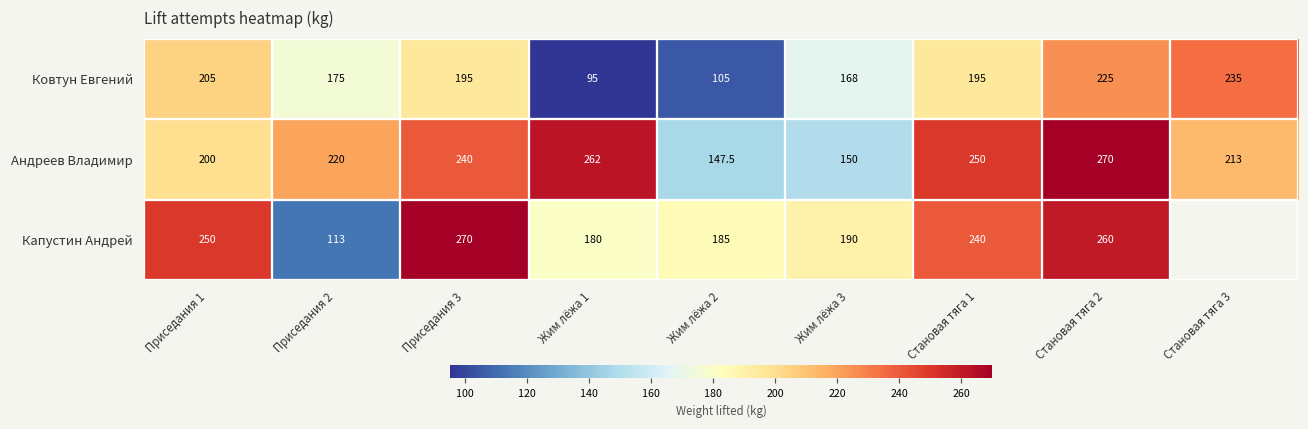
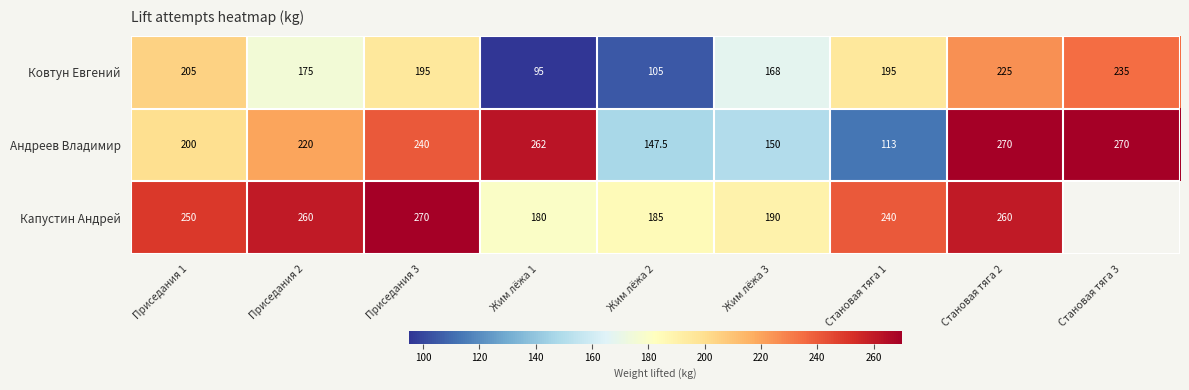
  {
    "Ковтун Евгений": {
      "Приседания 1": 205,
      "Приседания 2": 175,
      "Приседания 3": 195,
      "Жим лёжа 1": 95,
      "Жим лёжа 2": 105,
      "Жим лёжа 3": 168,
      "Становая тяга 1": 195,
      "Становая тяга 2": 225,
      "Становая тяга 3": 235
    },
    "Андреев Владимир": {
      "Приседания 1": 200,
      "Приседания 2": 220,
      "Приседания 3": 240,
      "Жим лёжа 1": 262,
      "Жим лёжа 2": 147.5,
      "Жим лёжа 3": 150,
-     "Становая тяга 1": 250,
+     "Становая тяга 1": 113,
      "Становая тяга 2": 270,
-     "Становая тяга 3": 213
+     "Становая тяга 3": 270
    },
    "Капустин Андрей": {
      "Приседания 1": 250,
-     "Приседания 2": 113,
+     "Приседания 2": 260,
      "Приседания 3": 270,
      "Жим лёжа 1": 180,
      "Жим лёжа 2": 185,
      "Жим лёжа 3": 190,
      "Становая тяга 1": 240,
      "Становая тяга 2": 260
    }
  }
